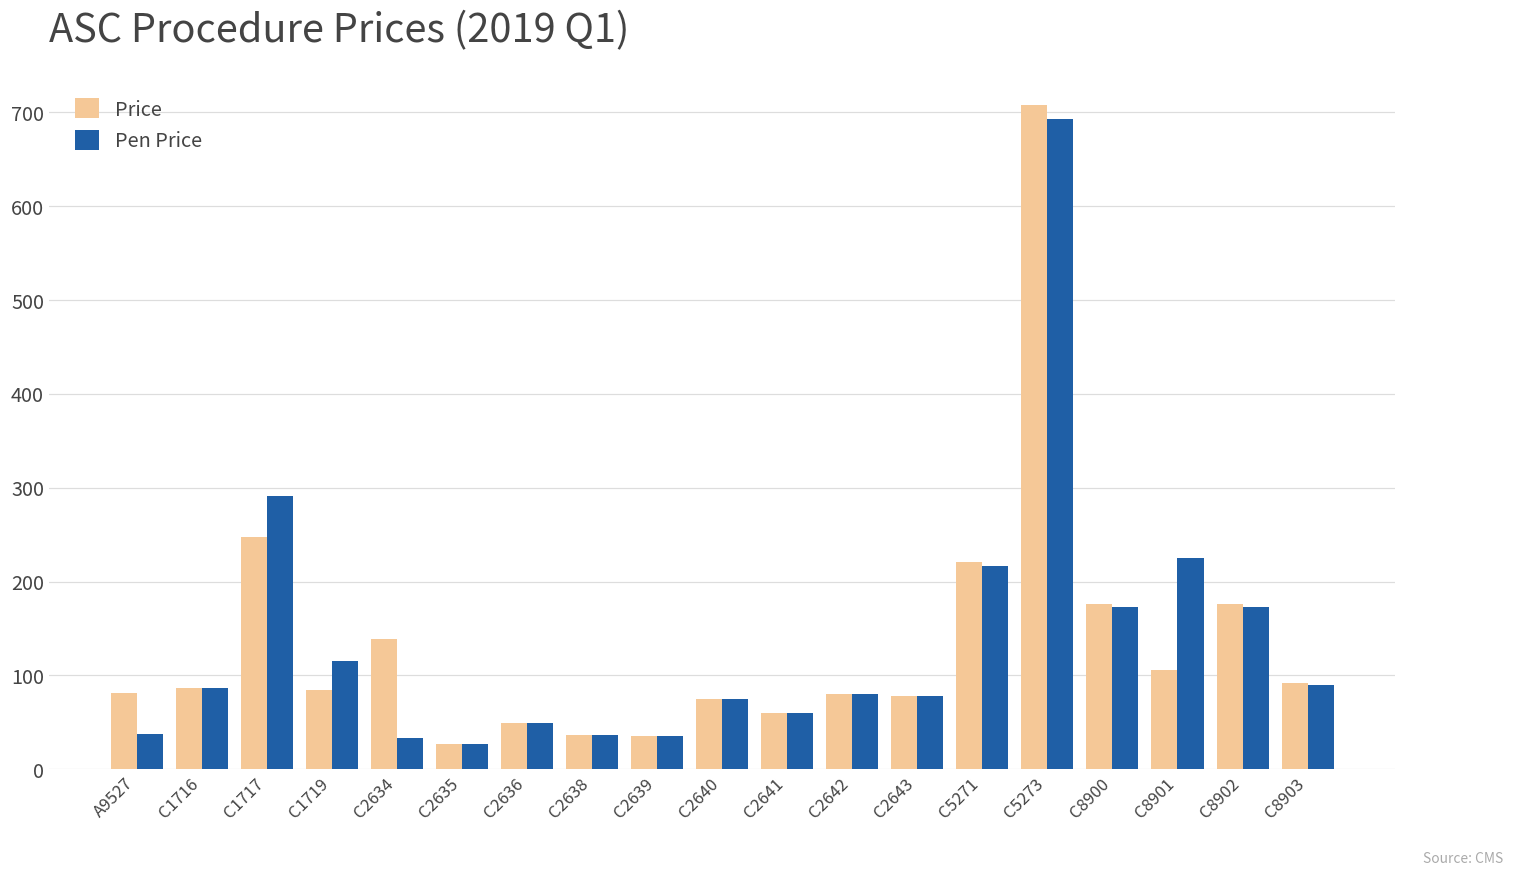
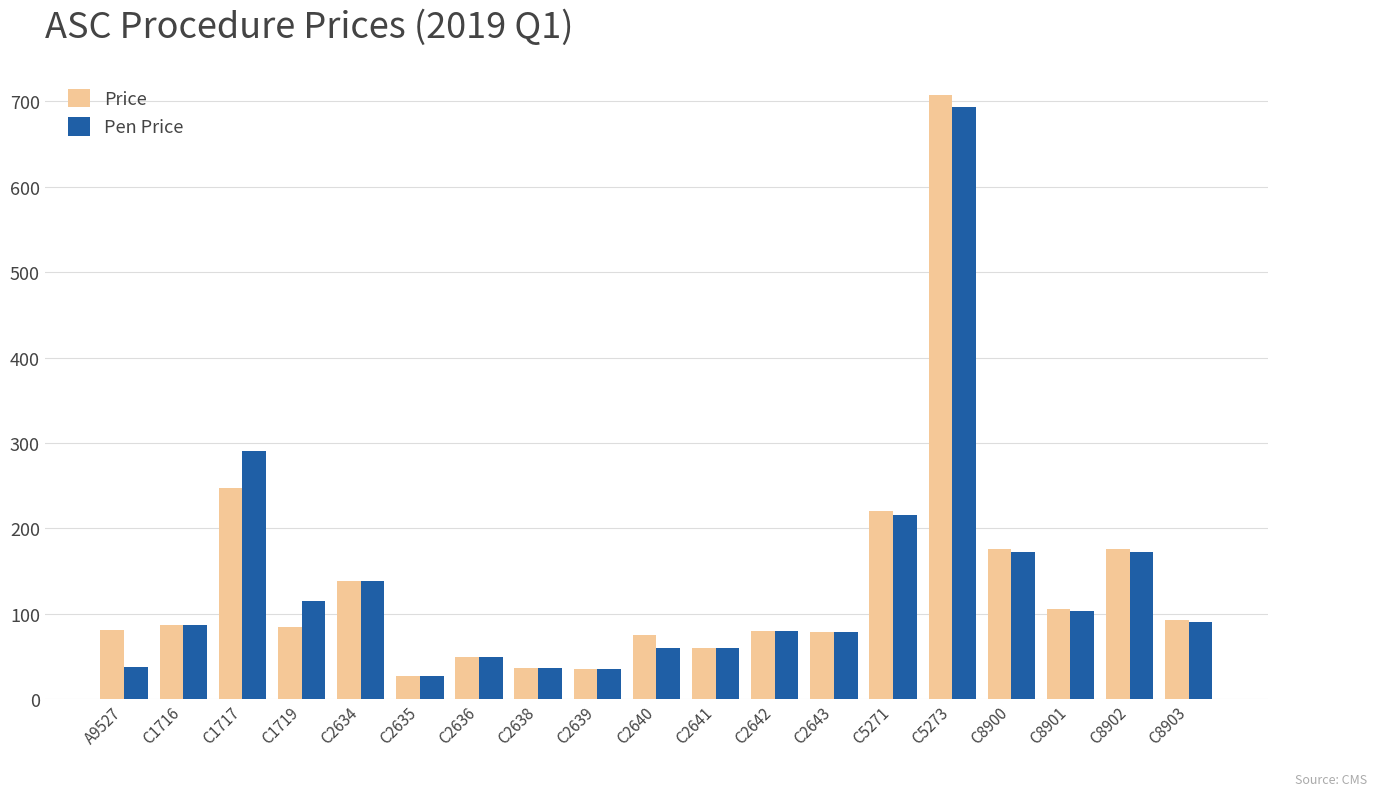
  {
    "Price": {
      "A9527": 80,
      "C1716": 90,
      "C1717": 250,
      "C1719": 80,
      "C2634": 140,
      "C2635": 30,
      "C2636": 50,
      "C2638": 40,
      "C2639": 40,
      "C2640": 70,
      "C2641": 60,
      "C2642": 80,
      "C2643": 80,
      "C5271": 220,
      "C5273": 710,
      "C8900": 180,
      "C8901": 110,
      "C8902": 180,
      "C8903": 90
    },
    "Pen Price": {
      "A9527": 40,
      "C1716": 90,
      "C1717": 290,
      "C1719": 110,
-     "C2634": 30,
+     "C2634": 140,
      "C2635": 30,
      "C2636": 50,
      "C2638": 40,
      "C2639": 40,
-     "C2640": 70,
+     "C2640": 60,
      "C2641": 60,
      "C2642": 80,
      "C2643": 80,
      "C5271": 220,
      "C5273": 690,
      "C8900": 170,
-     "C8901": 220,
+     "C8901": 100,
      "C8902": 170,
      "C8903": 90
    }
  }
